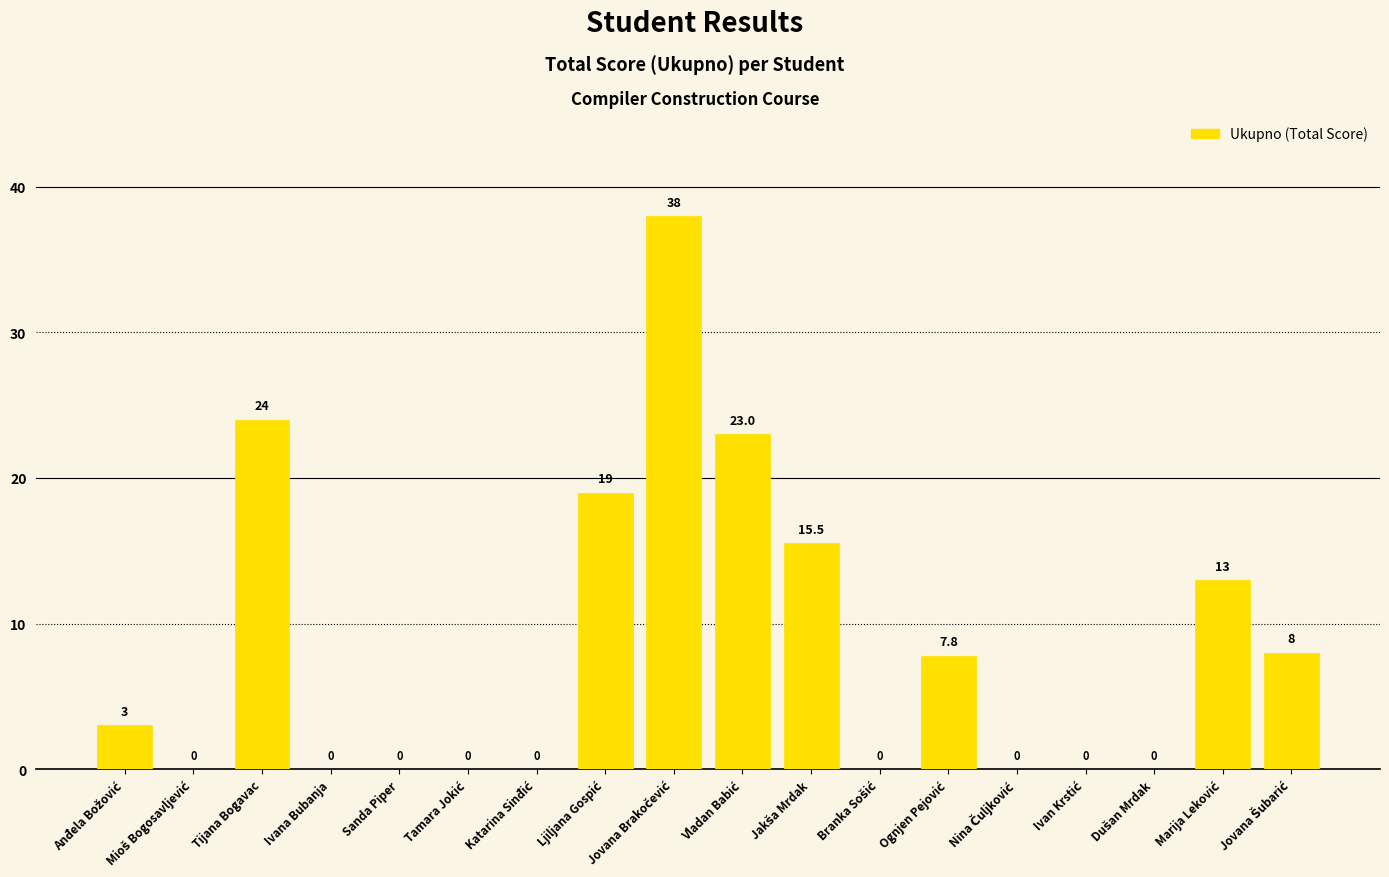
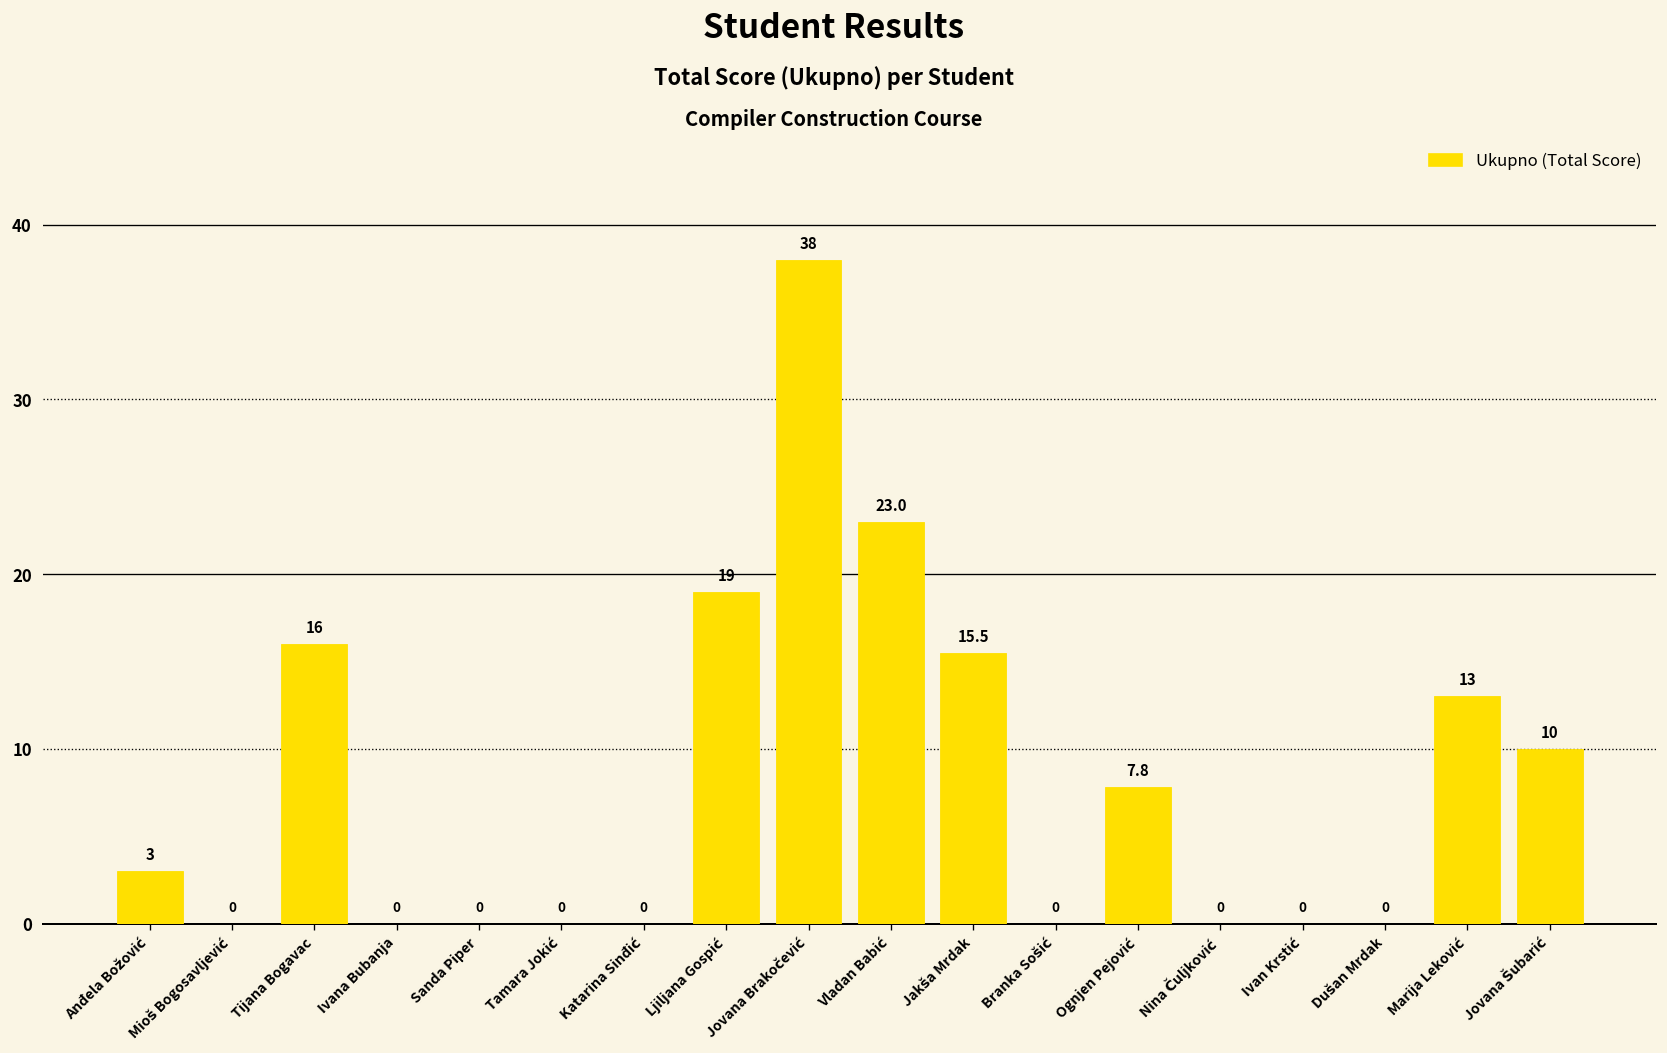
  {
    "Anđela Božović": 3,
    "Mioš Bogosavljević": 0,
-   "Tijana Bogavac": 24,
+   "Tijana Bogavac": 16,
    "Ivana Bubanja": 0,
    "Sanda Piper": 0,
    "Tamara Jokić": 0,
    "Katarina Sinđić": 0,
    "Ljiljana Gospić": 19,
    "Jovana Brakočević": 38,
    "Vladan Babić": 23.0,
    "Jakša Mrdak": 15.5,
    "Branka Sošić": 0,
    "Ognjen Pejović": 7.8,
    "Nina Čuljković": 0,
    "Ivan Krstić": 0,
    "Dušan Mrdak": 0,
    "Marija Leković": 13,
-   "Jovana Šubarić": 8
+   "Jovana Šubarić": 10
  }
